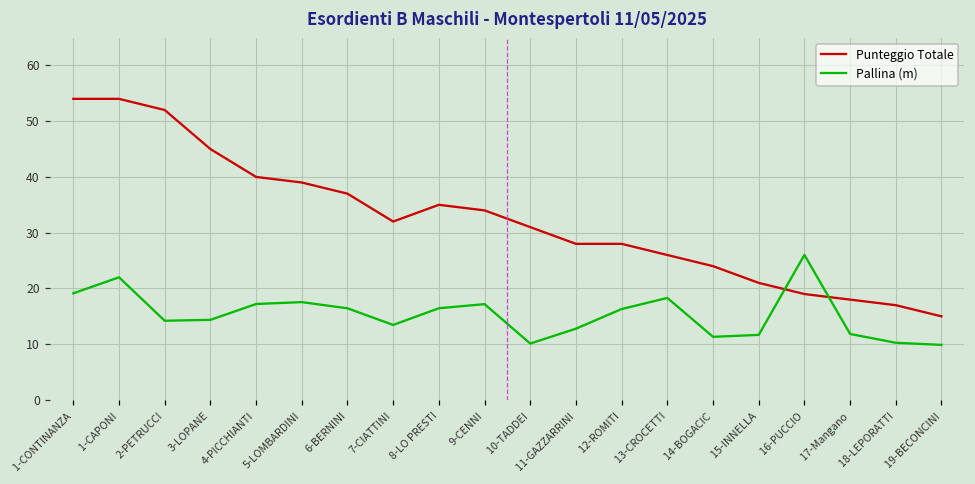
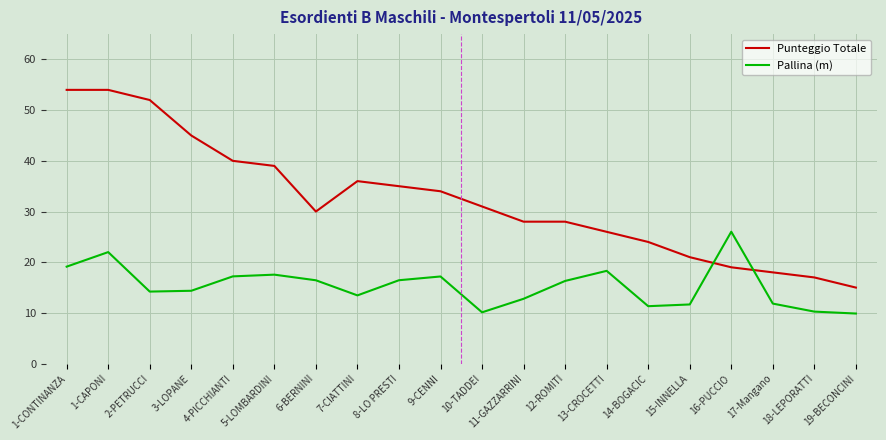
  {
    "Punteggio Totale": {
      "1-CONTINANZA": 54,
      "1-CAPONI": 54,
      "2-PETRUCCI": 52,
      "3-LOPANE": 45,
      "4-PICCHIANTI": 40,
      "5-LOMBARDINI": 39,
-     "6-BERNINI": 37,
-     "7-CIATTINI": 32,
+     "6-BERNINI": 30,
+     "7-CIATTINI": 36,
      "8-LO PRESTI": 35,
      "9-CENNI": 34,
      "10-TADDEI": 31,
      "11-GAZZARRINI": 28,
      "12-ROMITI": 28,
      "13-CROCETTI": 26,
      "14-BOGACIC": 24,
      "15-INNELLA": 21,
      "16-PUCCIO": 19,
      "17-Mangano": 18,
      "18-LEPORATTI": 17,
      "19-BECONCINI": 15
    },
    "Pallina (m)": {
      "1-CONTINANZA": 19,
      "1-CAPONI": 22,
      "2-PETRUCCI": 14,
      "3-LOPANE": 14,
      "4-PICCHIANTI": 17,
      "5-LOMBARDINI": 18,
      "6-BERNINI": 16,
      "7-CIATTINI": 13,
      "8-LO PRESTI": 16,
      "9-CENNI": 17,
      "10-TADDEI": 10,
      "11-GAZZARRINI": 13,
      "12-ROMITI": 16,
      "13-CROCETTI": 18,
      "14-BOGACIC": 11,
      "15-INNELLA": 12,
      "16-PUCCIO": 26,
      "17-Mangano": 12,
      "18-LEPORATTI": 10,
      "19-BECONCINI": 10
    }
  }
